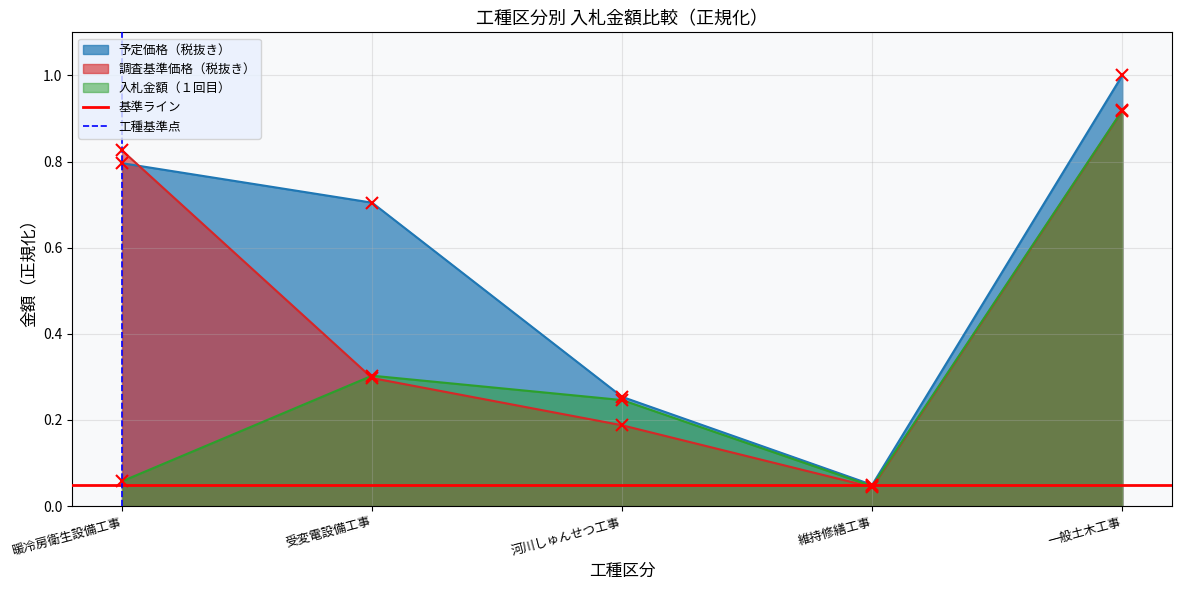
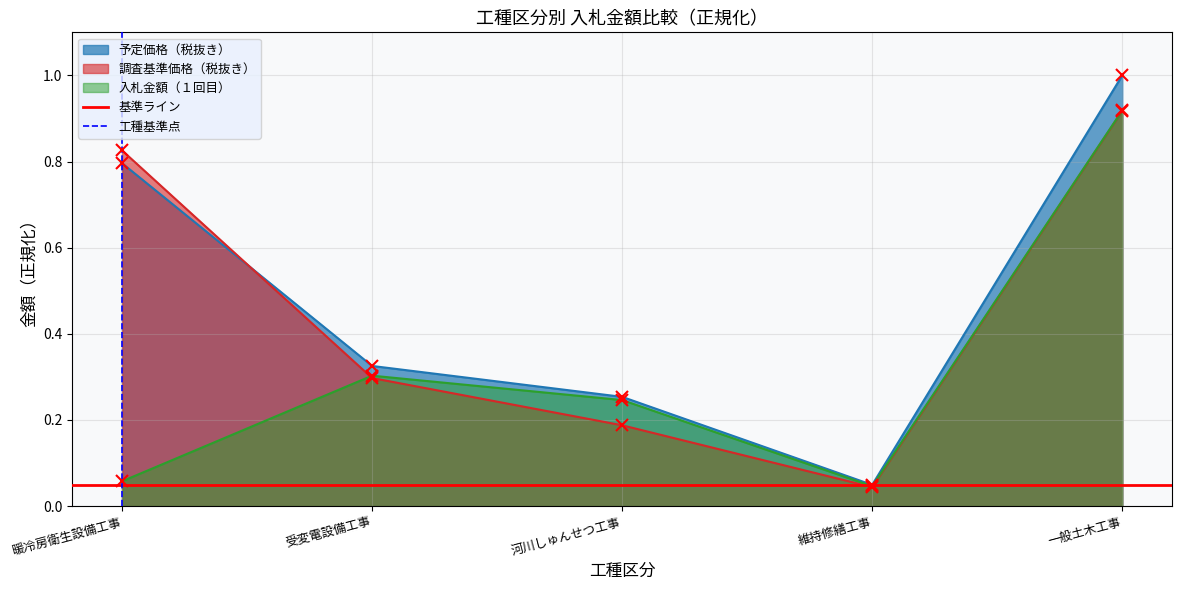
  {
    "予定価格（税抜き）": {
      "暖冷房衛生設備工事": 0.80,
-     "受変電設備工事": 0.70,
+     "受変電設備工事": 0.33,
      "河川しゅんせつ工事": 0.25,
      "一般土木工事": 1.00
    },
    "調査基準価格（税抜き）": {
      "暖冷房衛生設備工事": 0.83,
      "河川しゅんせつ工事": 0.19
    },
    "入札金額（１回目）": {
      "暖冷房衛生設備工事": 0.06,
      "河川しゅんせつ工事": 0.25
    }
  }
